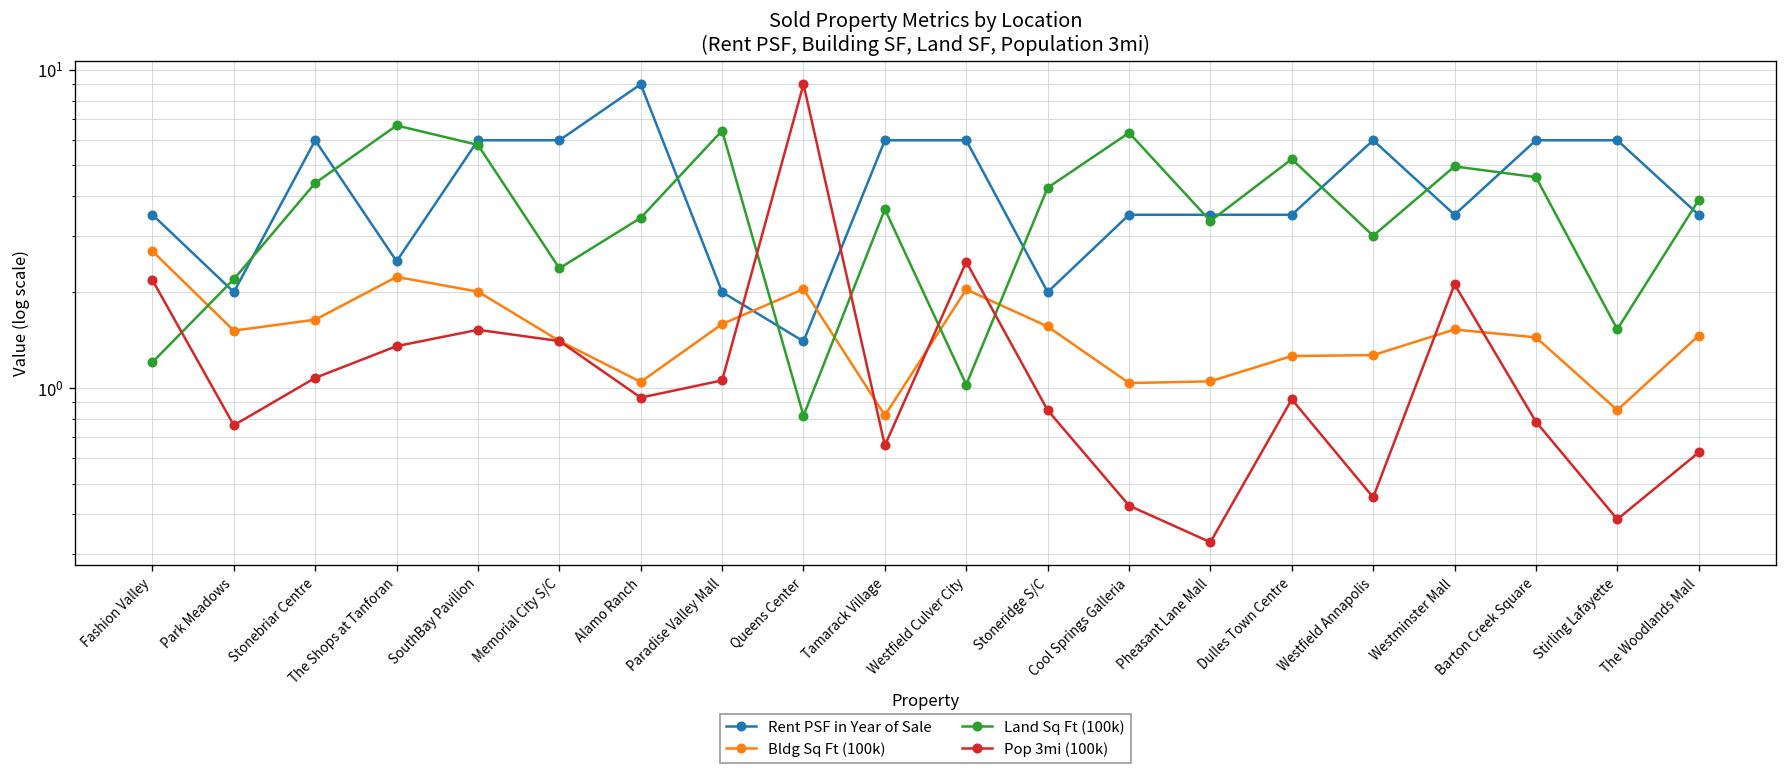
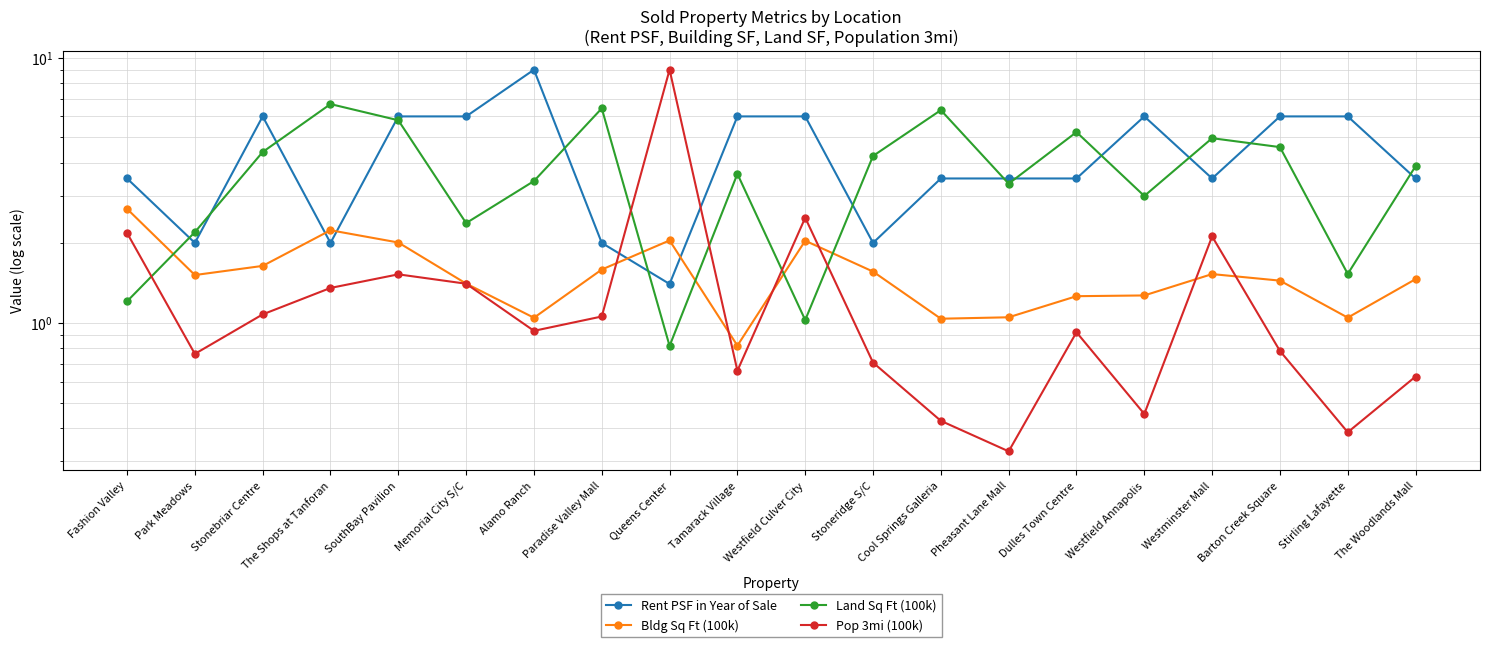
  {
    "Rent PSF in Year of Sale": {
      "Fashion Valley": 3.5,
      "Park Meadows": 2.0,
      "Stonebriar Centre": 6.0,
-     "The Shops at Tanforan": 2.5,
+     "The Shops at Tanforan": 2.0,
      "SouthBay Pavilion": 6.0,
      "Memorial City S/C": 6.0,
      "Alamo Ranch": 9.0,
      "Paradise Valley Mall": 2.0,
      "Queens Center": 1.4,
      "Tamarack Village": 6.0,
      "Westfield Culver City": 6.0,
      "Stoneridge S/C": 2.0,
      "Cool Springs Galleria": 3.5,
      "Pheasant Lane Mall": 3.5,
      "Dulles Town Centre": 3.5,
      "Westfield Annapolis": 6.0,
      "Westminster Mall": 3.5,
      "Barton Creek Square": 6.0,
      "Stirling Lafayette": 6.0,
      "The Woodlands Mall": 3.5
    },
    "Bldg Sq Ft (100k)": {
      "Fashion Valley": 2.7,
      "Park Meadows": 1.5,
      "Stonebriar Centre": 1.6,
      "The Shops at Tanforan": 2.2,
      "SouthBay Pavilion": 2.0,
      "Alamo Ranch": 1.04,
      "Paradise Valley Mall": 1.6,
      "Queens Center": 2.0,
      "Tamarack Village": 0.82,
      "Westfield Culver City": 2.0,
      "Stoneridge S/C": 1.6,
      "Cool Springs Galleria": 1.04,
      "Pheasant Lane Mall": 1.05,
      "Dulles Town Centre": 1.3,
      "Westfield Annapolis": 1.3,
      "Westminster Mall": 1.5,
      "Barton Creek Square": 1.4,
-     "Stirling Lafayette": 0.85,
+     "Stirling Lafayette": 1.05,
      "The Woodlands Mall": 1.5
    },
    "Land Sq Ft (100k)": {
      "Fashion Valley": 1.2,
      "Park Meadows": 2.2,
      "Stonebriar Centre": 4.4,
      "The Shops at Tanforan": 6.7,
      "SouthBay Pavilion": 5.8,
      "Memorial City S/C": 2.4,
      "Alamo Ranch": 3.4,
      "Paradise Valley Mall": 6.4,
      "Queens Center": 0.82,
      "Tamarack Village": 3.6,
      "Westfield Culver City": 1.02,
      "Stoneridge S/C": 4.3,
      "Cool Springs Galleria": 6.3,
      "Pheasant Lane Mall": 3.3,
      "Dulles Town Centre": 5.2,
      "Westfield Annapolis": 3.0,
      "Westminster Mall": 5.0,
      "Barton Creek Square": 4.6,
      "Stirling Lafayette": 1.5,
      "The Woodlands Mall": 3.9
    },
    "Pop 3mi (100k)": {
      "Fashion Valley": 2.2,
      "Park Meadows": 0.76,
      "Stonebriar Centre": 1.08,
      "The Shops at Tanforan": 1.4,
      "SouthBay Pavilion": 1.5,
      "Alamo Ranch": 0.93,
      "Paradise Valley Mall": 1.06,
      "Queens Center": 9.0,
      "Tamarack Village": 0.66,
      "Westfield Culver City": 2.5,
-     "Stoneridge S/C": 0.85,
+     "Stoneridge S/C": 0.71,
      "Cool Springs Galleria": 0.43,
      "Pheasant Lane Mall": 0.33,
      "Dulles Town Centre": 0.92,
      "Westfield Annapolis": 0.45,
      "Westminster Mall": 2.1,
      "Barton Creek Square": 0.78,
      "Stirling Lafayette": 0.39,
      "The Woodlands Mall": 0.63
    }
  }
